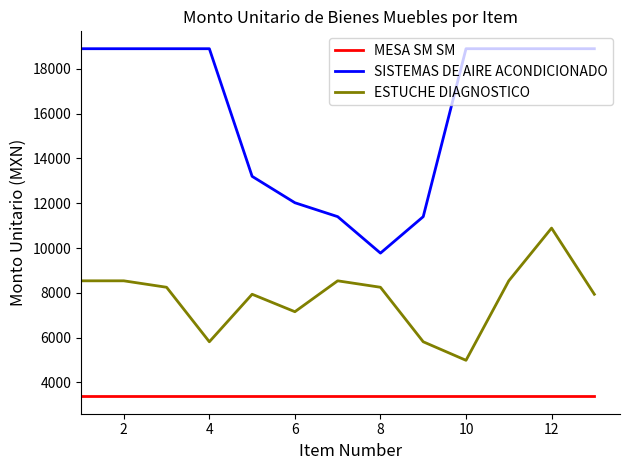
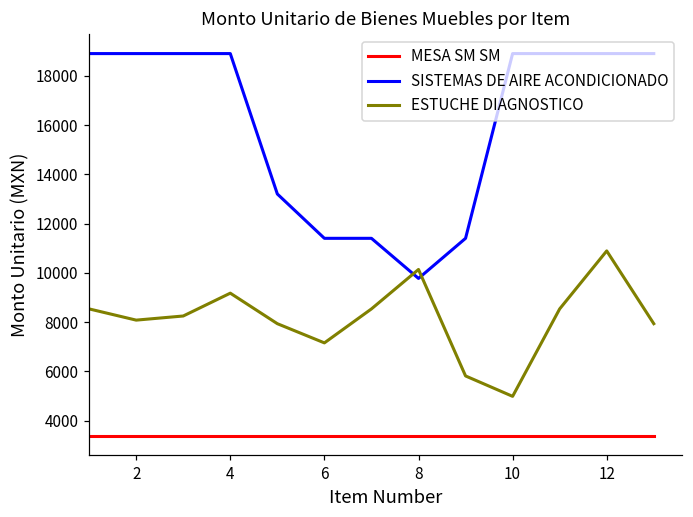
  {
    "MESA SM SM": {
      "2": 3400,
      "4": 3400,
      "6": 3400,
      "8": 3400,
      "10": 3400,
      "12": 3400
    },
    "SISTEMAS DE AIRE ACONDICIONADO": {
      "2": 18900,
      "4": 18900,
-     "6": 12000,
+     "6": 11400,
      "8": 9800
    },
    "ESTUCHE DIAGNOSTICO": {
-     "2": 8500,
-     "4": 5800,
+     "2": 8100,
+     "4": 9200,
      "6": 7200,
-     "8": 8200,
+     "8": 10100,
      "10": 5000,
      "12": 10900
    }
  }
